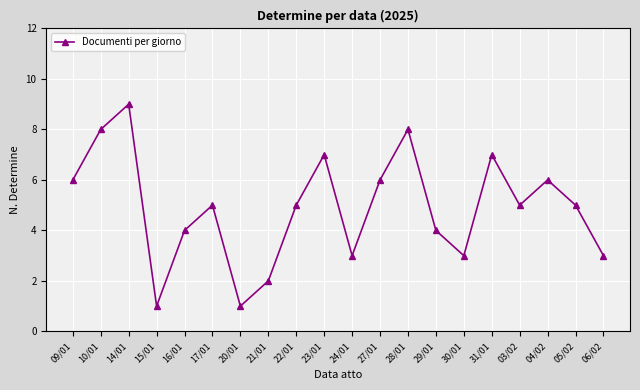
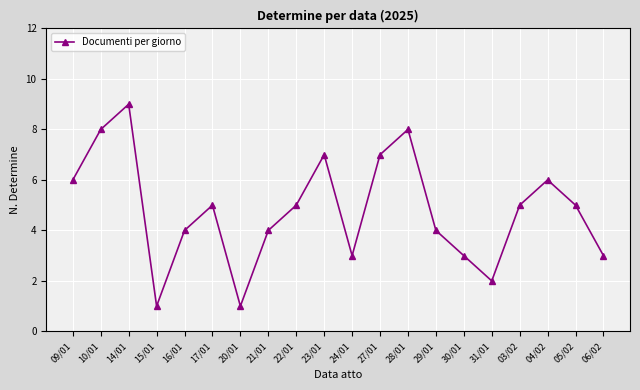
  {
    "09/01": 6,
    "10/01": 8,
    "14/01": 9,
    "15/01": 1,
    "16/01": 4,
    "17/01": 5,
    "20/01": 1,
-   "21/01": 2,
+   "21/01": 4,
    "22/01": 5,
    "23/01": 7,
    "24/01": 3,
-   "27/01": 6,
+   "27/01": 7,
    "28/01": 8,
    "29/01": 4,
    "30/01": 3,
-   "31/01": 7,
+   "31/01": 2,
    "03/02": 5,
    "04/02": 6,
    "05/02": 5,
    "06/02": 3
  }
